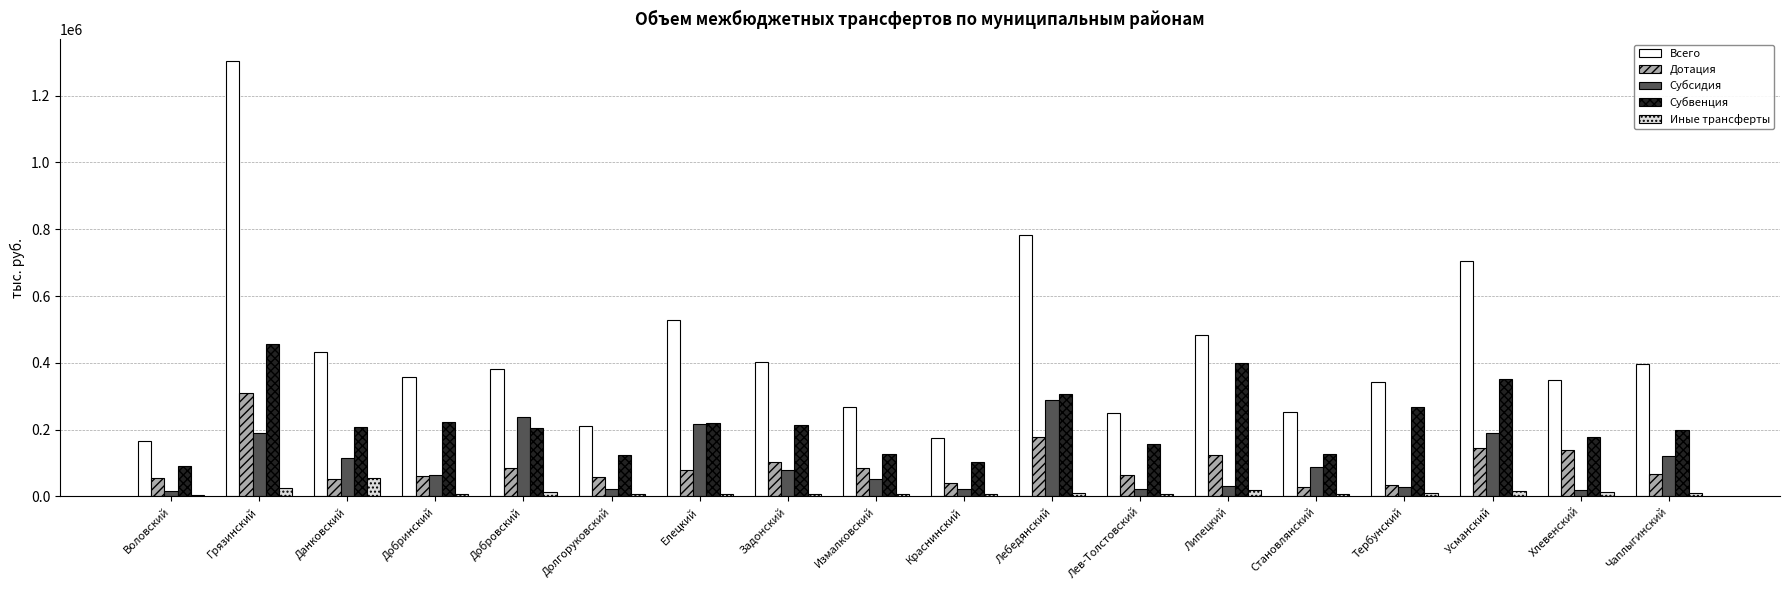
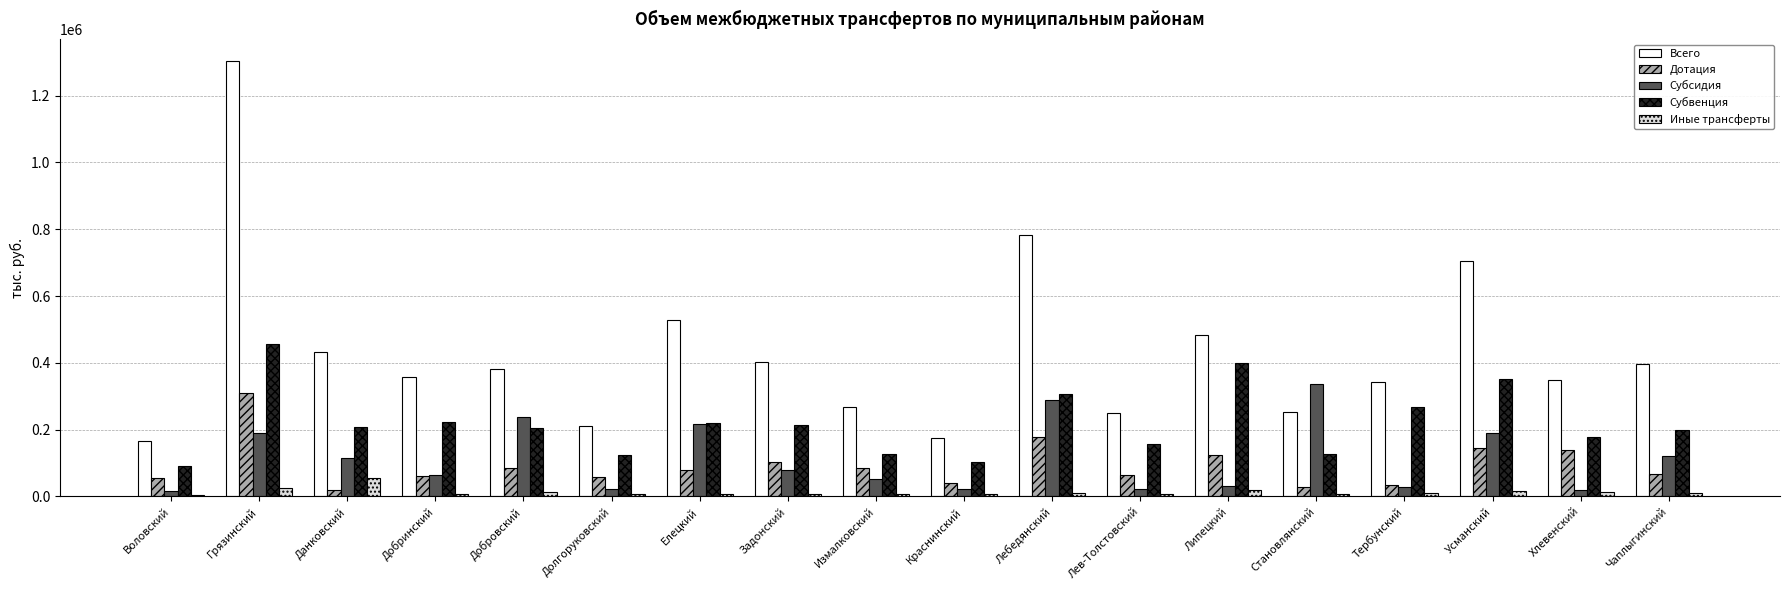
  {
    "Дотация": {
      "Воловский": 50000,
      "Грязинский": 310000,
-     "Данковский": 50000,
+     "Данковский": 20000,
      "Добринский": 60000,
      "Добровский": 90000,
      "Долгоруковский": 60000,
      "Елецкий": 80000,
      "Задонский": 100000,
      "Измалковский": 80000,
      "Краснинский": 40000,
      "Лебедянский": 180000,
      "Лев-Толстовский": 70000,
      "Липецкий": 120000,
      "Становлянский": 30000,
      "Тербунский": 40000,
      "Усманский": 150000,
      "Хлевенский": 140000,
      "Чаплыгинский": 70000
    },
    "Субсидия": {
      "Воловский": 20000,
      "Грязинский": 190000,
      "Данковский": 120000,
      "Добринский": 70000,
      "Добровский": 240000,
      "Долгоруковский": 20000,
      "Елецкий": 220000,
      "Задонский": 80000,
      "Измалковский": 50000,
      "Краснинский": 20000,
      "Лебедянский": 290000,
      "Лев-Толстовский": 20000,
      "Липецкий": 30000,
-     "Становлянский": 90000,
+     "Становлянский": 340000,
      "Тербунский": 30000,
      "Усманский": 190000,
      "Хлевенский": 20000,
      "Чаплыгинский": 120000
    },
    "Субвенция": {
      "Воловский": 90000,
      "Грязинский": 460000,
      "Данковский": 210000,
      "Добринский": 220000,
      "Добровский": 200000,
      "Долгоруковский": 120000,
      "Елецкий": 220000,
      "Задонский": 210000,
      "Измалковский": 130000,
      "Краснинский": 100000,
      "Лебедянский": 310000,
      "Лев-Толстовский": 160000,
      "Липецкий": 400000,
      "Становлянский": 130000,
      "Тербунский": 270000,
      "Усманский": 350000,
      "Хлевенский": 180000,
      "Чаплыгинский": 200000
    }
  }
